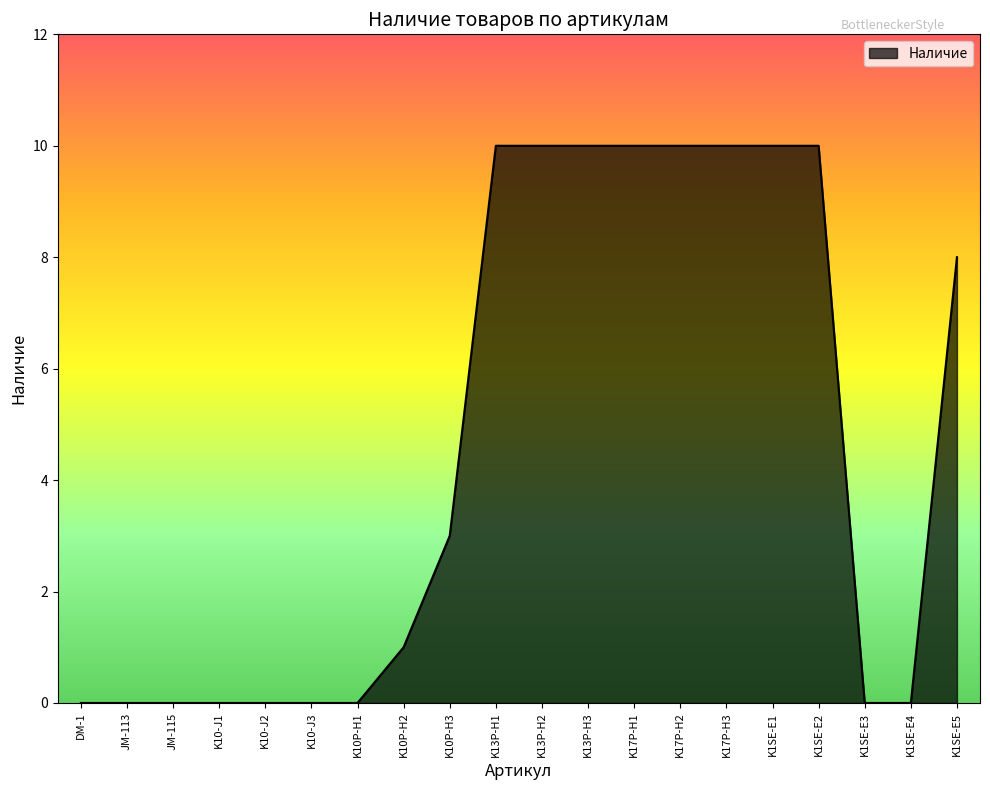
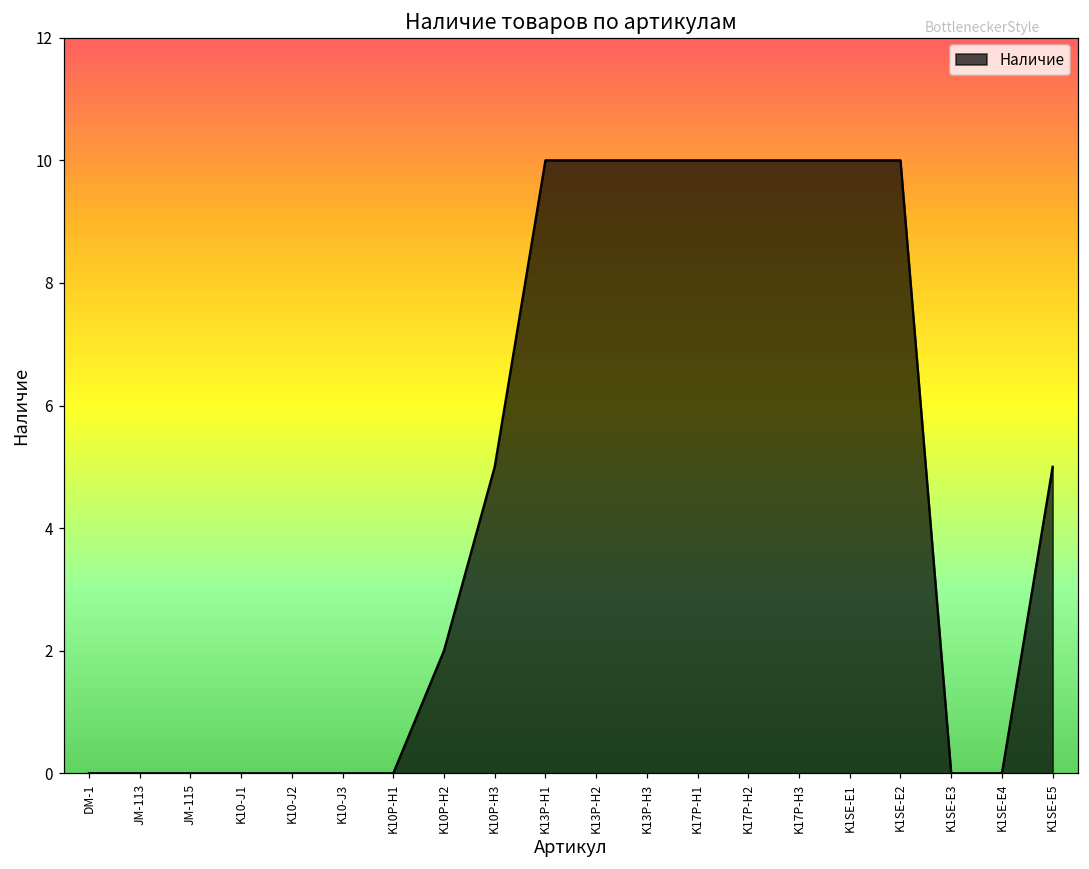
  {
    "DM-1": 0,
    "JM-113": 0,
    "JM-115": 0,
    "K10-J1": 0,
    "K10-J2": 0,
    "K10-J3": 0,
    "K10P-H1": 0,
-   "K10P-H2": 1,
-   "K10P-H3": 3,
+   "K10P-H2": 2,
+   "K10P-H3": 5,
    "K13P-H1": 10,
    "K13P-H2": 10,
    "K13P-H3": 10,
    "K17P-H1": 10,
    "K17P-H2": 10,
    "K17P-H3": 10,
    "K1SE-E1": 10,
    "K1SE-E2": 10,
    "K1SE-E3": 0,
    "K1SE-E4": 0,
-   "K1SE-E5": 8
+   "K1SE-E5": 5
  }
